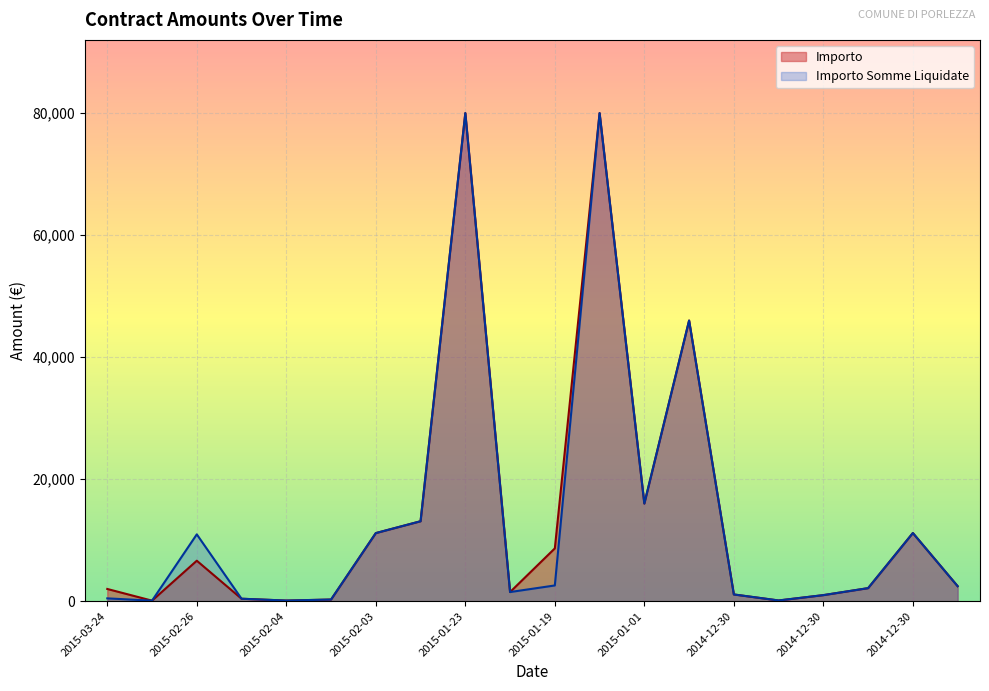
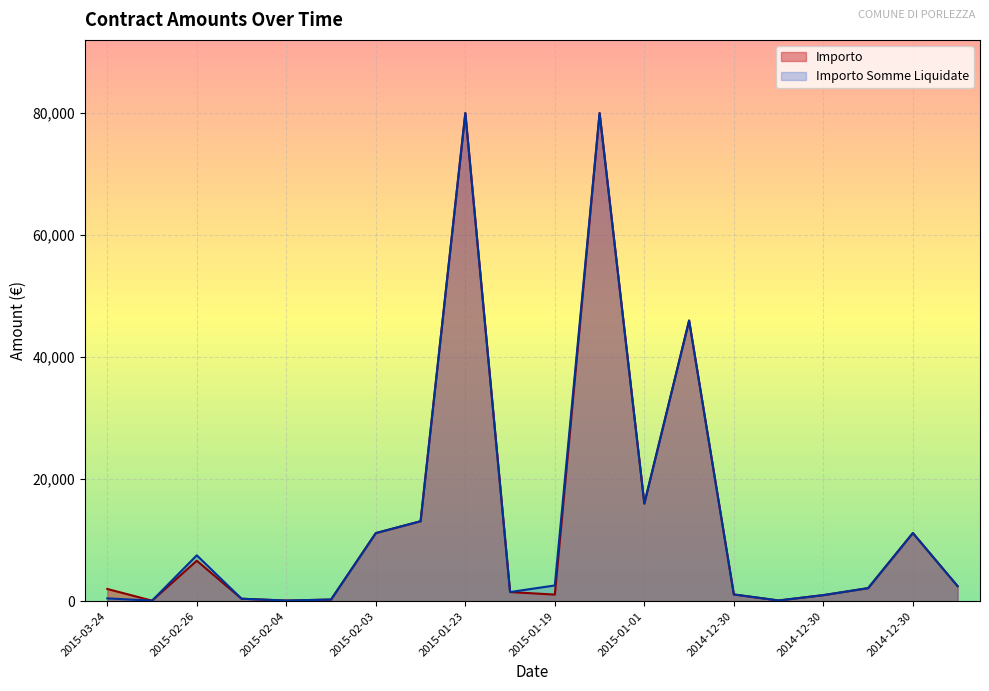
  {
    "Importo": {
      "2015-03-24": "2,000",
      "2015-02-26": "7,000",
-     "2015-01-19": "9,000"
+     "2015-01-19": "1,000"
    },
    "Importo Somme Liquidate": {
      "2015-03-24": "0",
-     "2015-02-26": "11,000",
+     "2015-02-26": "8,000",
      "2015-01-19": "3,000"
    }
  }
